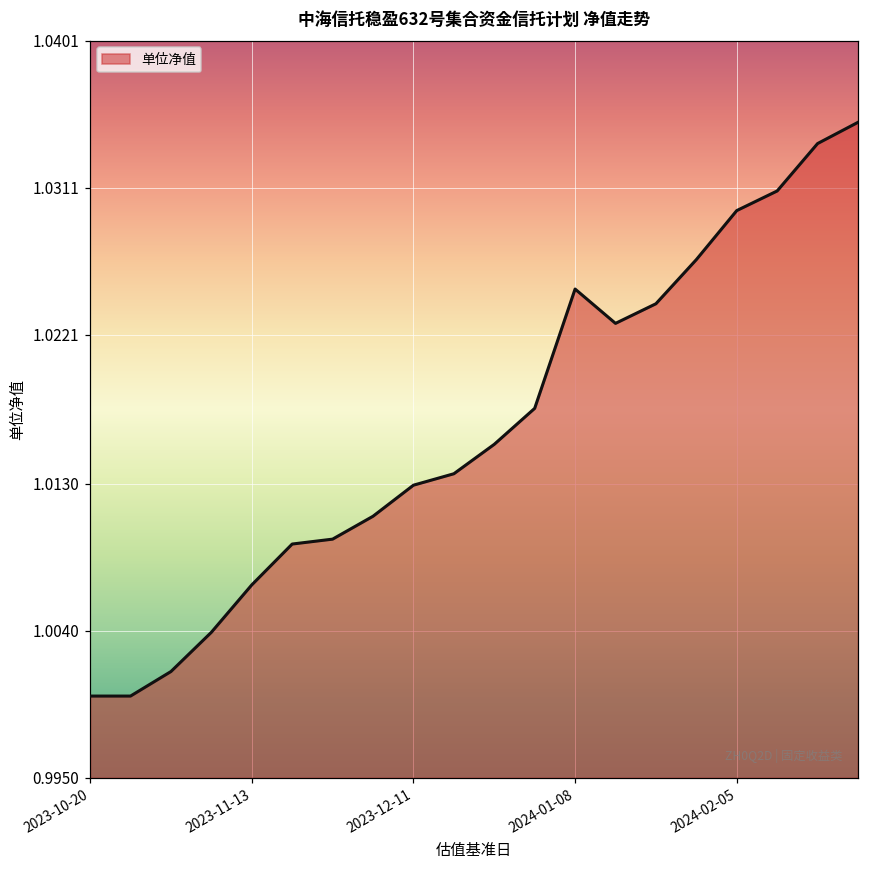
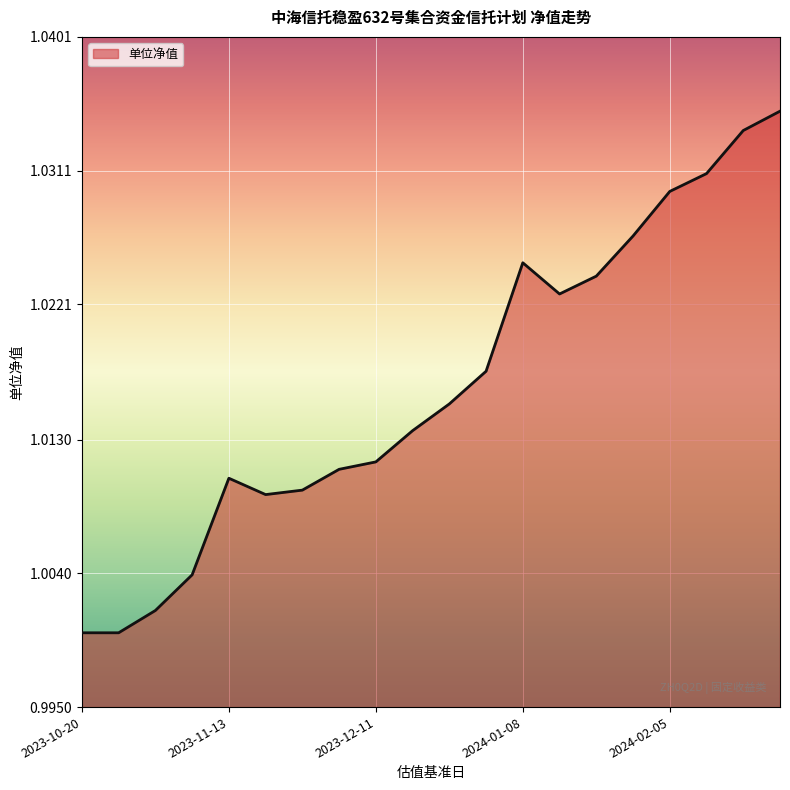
  {
    "2023-10-20": 1.0000,
-   "2023-11-13": 1.0068,
-   "2023-12-11": 1.0129,
+   "2023-11-13": 1.0104,
+   "2023-12-11": 1.0115,
    "2024-01-08": 1.0249,
    "2024-02-05": 1.0297
  }
